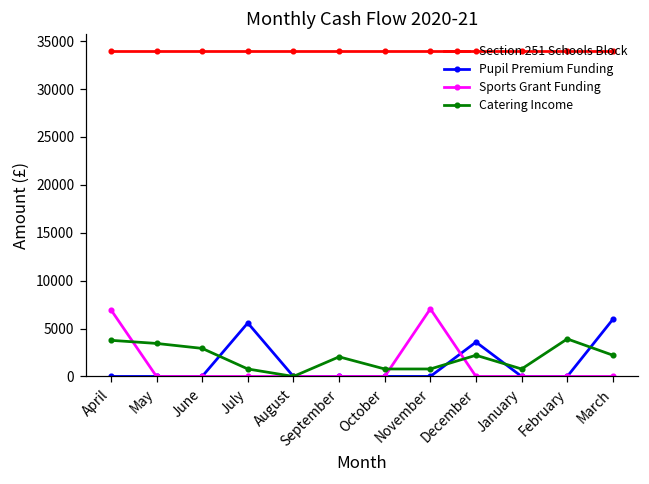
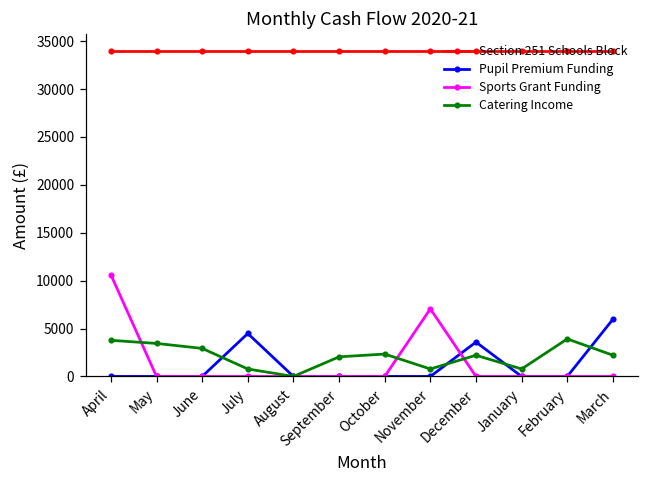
  {
    "Section 251 Schools Block": {
      "April": 34000,
      "May": 34000,
      "June": 34000,
      "July": 34000,
      "August": 34000,
      "September": 34000,
      "October": 34000,
      "November": 34000,
      "December": 34000,
      "January": 34000,
      "February": 34000,
      "March": 34000
    },
    "Pupil Premium Funding": {
      "April": 0,
-     "July": 6000,
+     "July": 4000,
      "November": 0,
      "December": 4000,
      "March": 6000
    },
    "Sports Grant Funding": {
-     "April": 7000,
+     "April": 11000,
      "July": 0,
      "November": 7000,
      "December": 0,
      "March": 0
    },
    "Catering Income": {
      "April": 4000,
      "May": 3000,
      "June": 3000,
      "July": 1000,
      "September": 2000,
-     "October": 1000,
+     "October": 2000,
      "November": 1000,
      "December": 2000,
      "January": 1000,
      "February": 4000,
      "March": 2000
    }
  }
